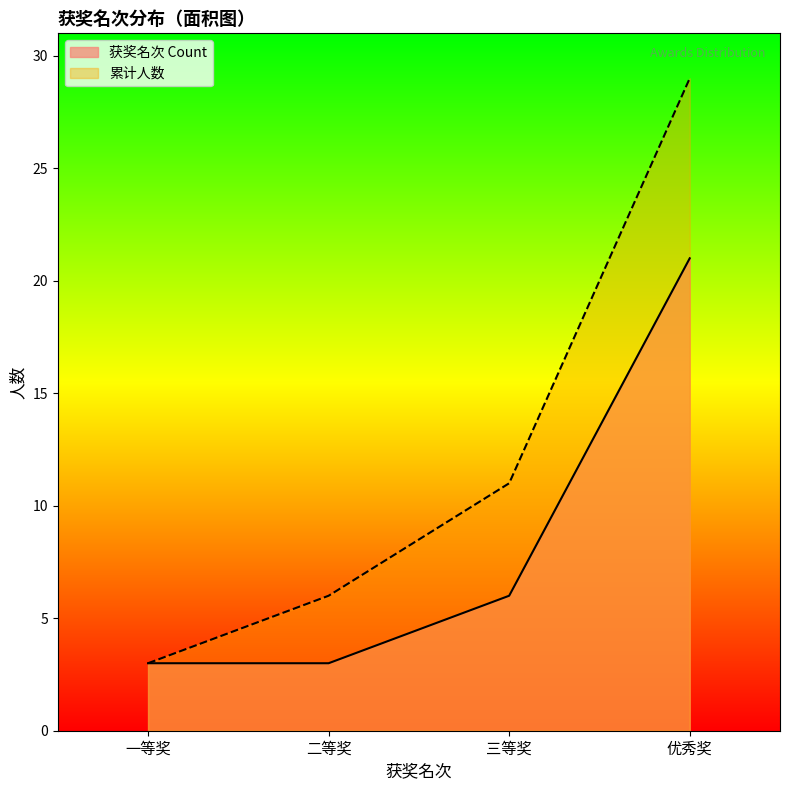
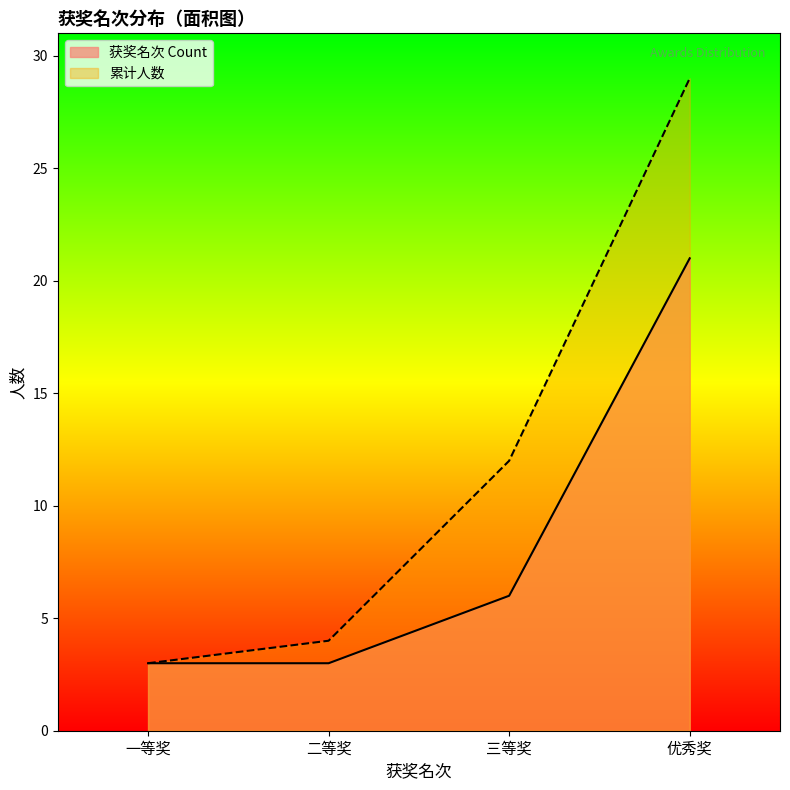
  {
    "获奖名次 Count": {
      "二等奖": 3,
      "三等奖": 6,
      "优秀奖": 21
    },
    "累计人数": {
-     "二等奖": 6,
-     "三等奖": 11,
+     "二等奖": 4,
+     "三等奖": 12,
      "优秀奖": 29
    }
  }
